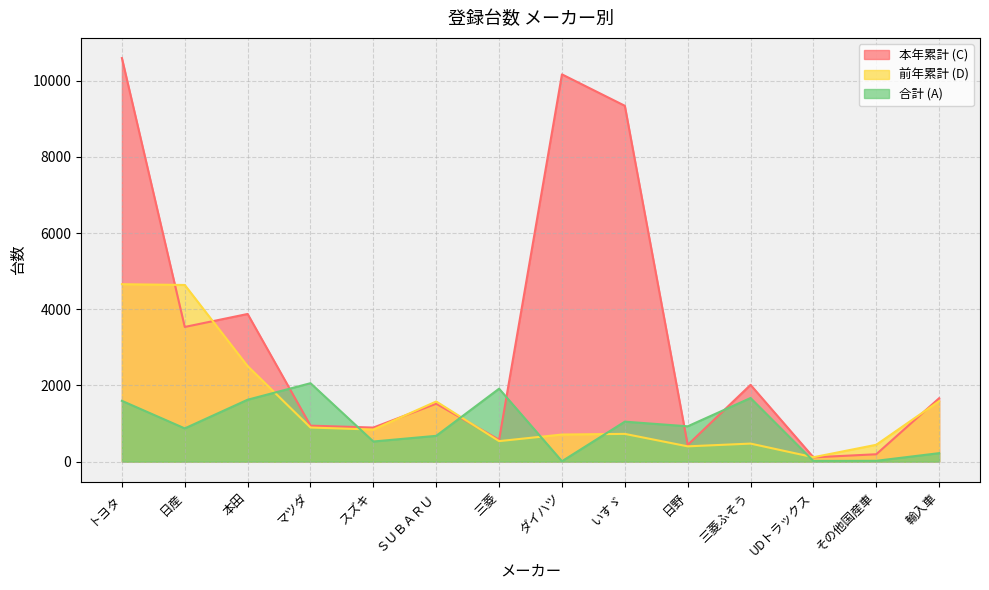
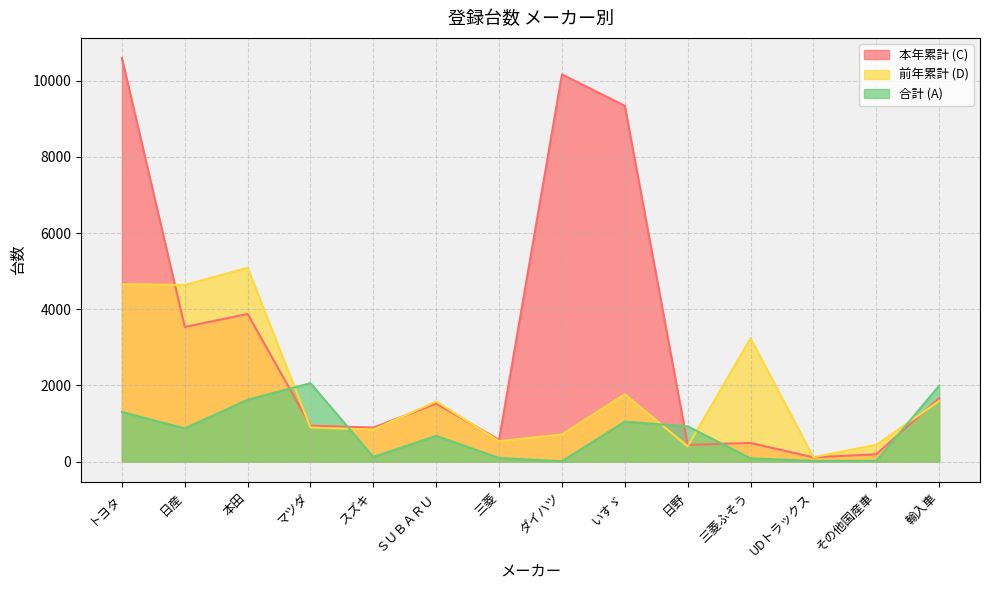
  {
    "本年累計 (C)": {
      "トヨタ": 10600,
      "日産": 3500,
      "本田": 3900,
      "ダイハツ": 10200,
      "いすゞ": 9300,
-     "三菱ふそう": 2000,
+     "三菱ふそう": 500,
      "その他国産車": 200,
      "輸入車": 1700
    },
    "前年累計 (D)": {
      "トヨタ": 4700,
      "日産": 4600,
-     "本田": 2500,
+     "本田": 5100,
      "ダイハツ": 700,
-     "いすゞ": 700,
-     "三菱ふそう": 500,
+     "いすゞ": 1800,
+     "三菱ふそう": 3200,
      "その他国産車": 400,
      "輸入車": 1600
    },
    "合計 (A)": {
-     "トヨタ": 1600,
+     "トヨタ": 1300,
      "日産": 900,
      "本田": 1600,
      "マツダ": 2100,
-     "スズキ": 500,
+     "スズキ": 100,
      "ＳＵＢＡＲＵ": 700,
-     "三菱": 1900,
+     "三菱": 100,
      "ダイハツ": 0,
      "いすゞ": 1000,
      "日野": 900,
-     "三菱ふそう": 1700,
+     "三菱ふそう": 100,
      "UDトラックス": 0,
      "その他国産車": 0,
-     "輸入車": 200
+     "輸入車": 2000
    }
  }
